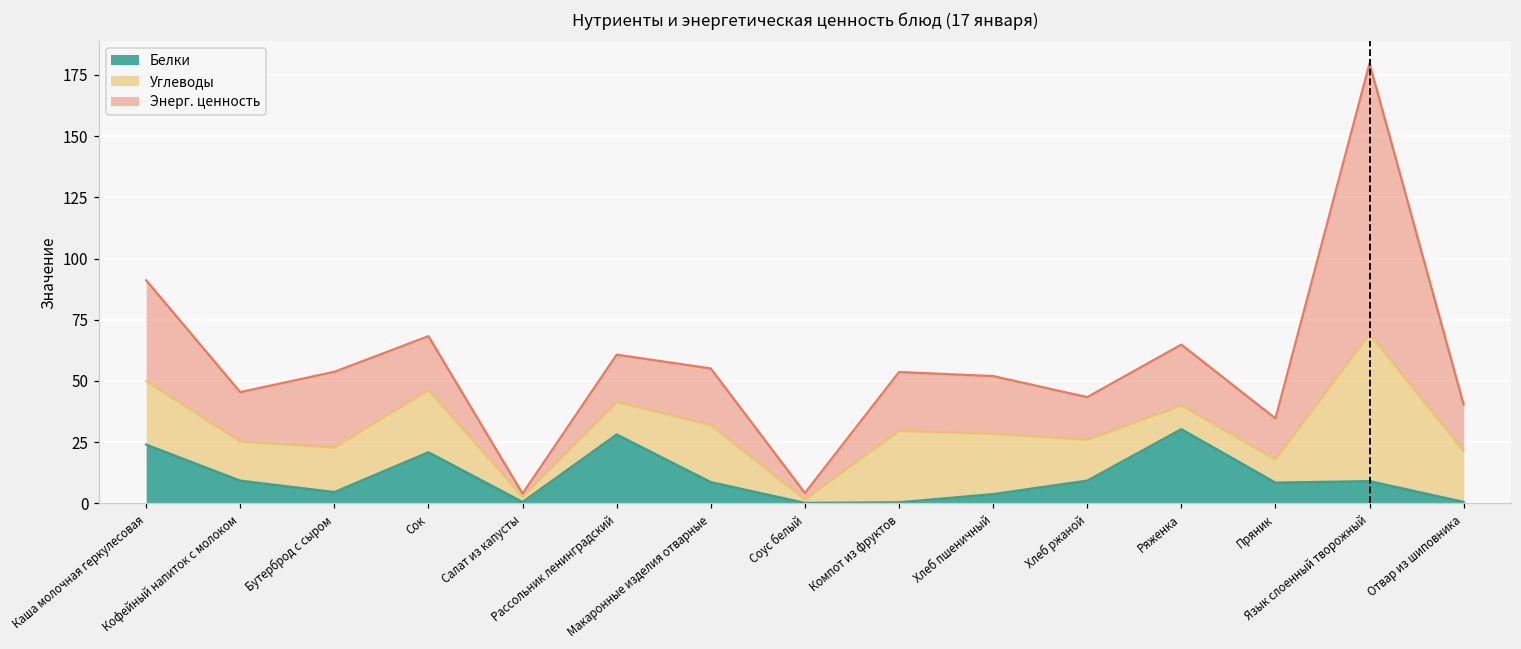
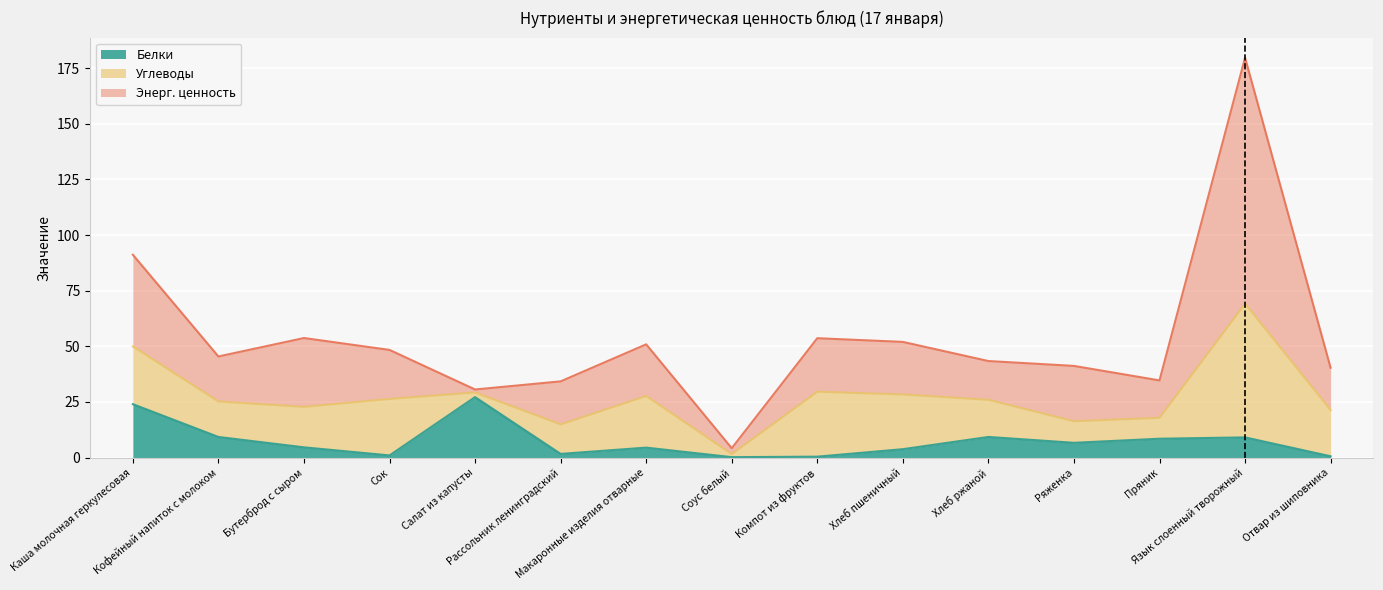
  {
    "Белки": {
      "Каша молочная геркулесовая": 24,
      "Кофейный напиток с молоком": 9,
      "Бутерброд с сыром": 5,
-     "Сок": 21,
-     "Салат из капусты": 1,
-     "Рассольник ленинградский": 28,
-     "Макаронные изделия отварные": 9,
+     "Сок": 1,
+     "Салат из капусты": 27,
+     "Рассольник ленинградский": 2,
+     "Макаронные изделия отварные": 5,
      "Соус белый": 0,
      "Компот из фруктов": 0,
      "Хлеб пшеничный": 4,
      "Хлеб ржаной": 9,
-     "Ряженка": 30,
+     "Ряженка": 7,
      "Пряник": 9,
      "Язык слоенный творожный": 9,
      "Отвар из шиповника": 1
    }
  }
